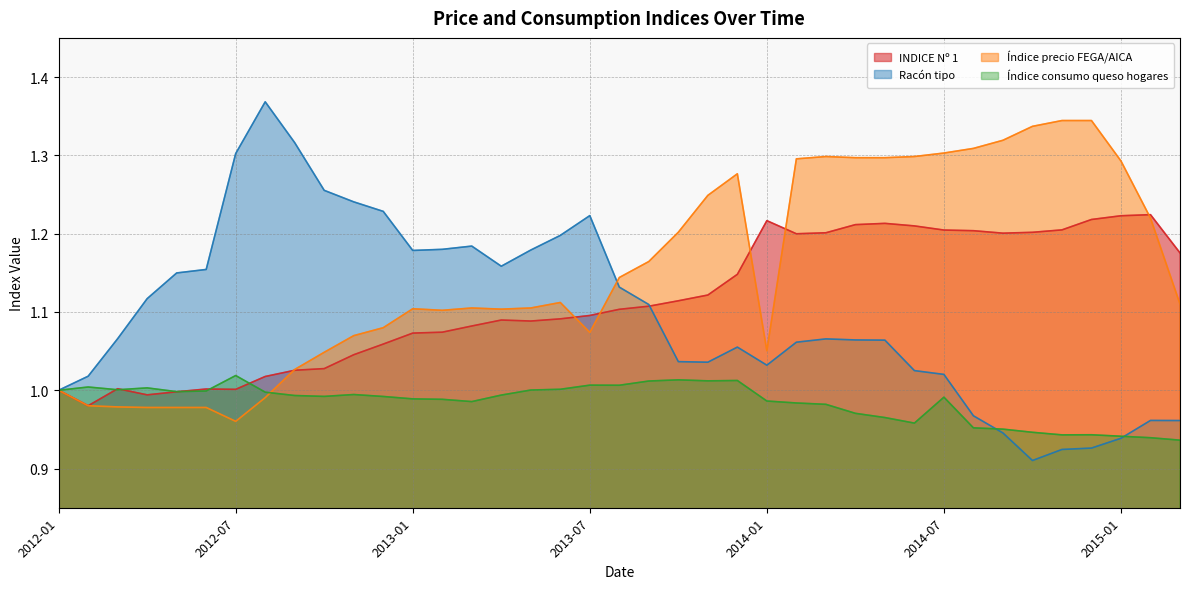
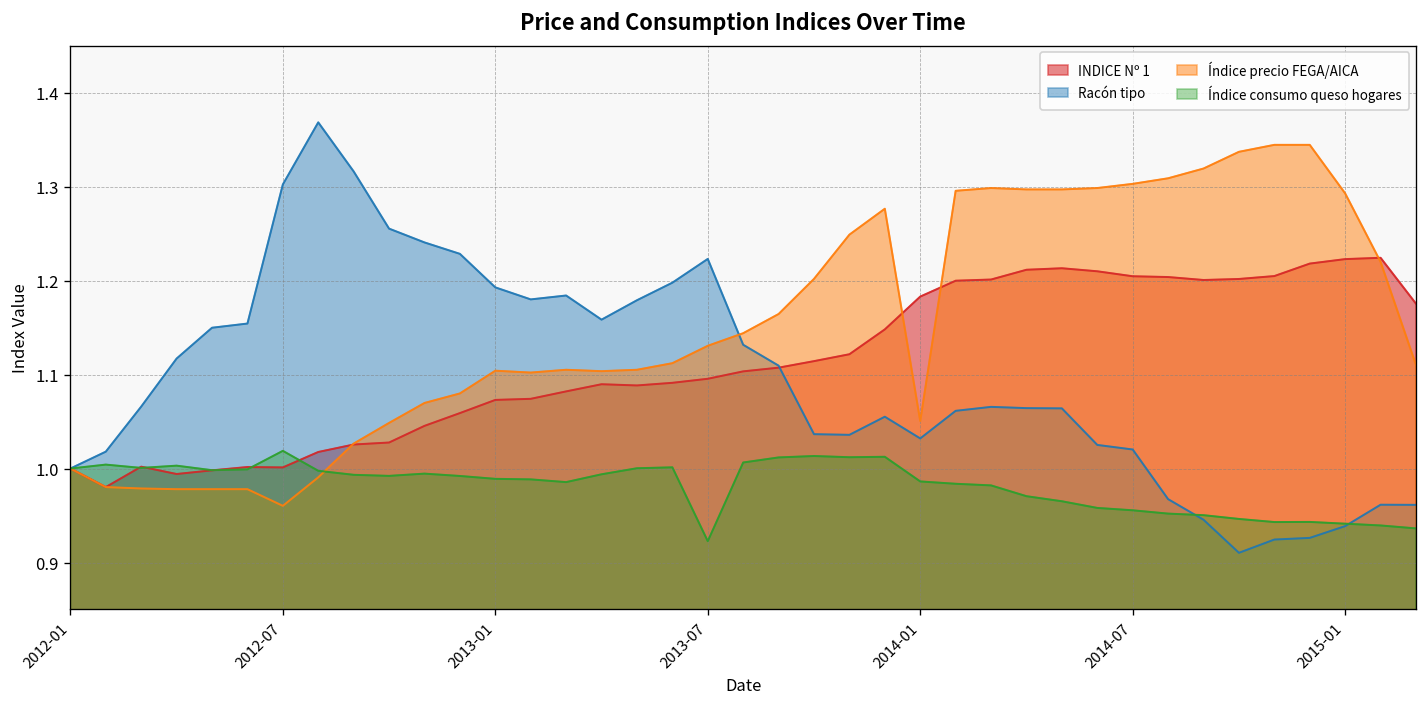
  {
    "INDICE Nº 1": {
      "2012-07": 1.00,
      "2013-01": 1.07,
      "2013-07": 1.10,
-     "2014-01": 1.22,
+     "2014-01": 1.18,
      "2014-07": 1.20,
      "2015-01": 1.22
    },
    "Racón tipo": {
      "2012-07": 1.30,
-     "2013-01": 1.18,
+     "2013-01": 1.19,
      "2013-07": 1.22,
      "2014-01": 1.03,
      "2014-07": 1.02
    },
    "Índice precio FEGA/AICA": {
      "2012-07": 0.96,
      "2013-01": 1.10,
-     "2013-07": 1.07,
+     "2013-07": 1.13,
      "2014-01": 1.05,
      "2014-07": 1.30,
      "2015-01": 1.29
    },
    "Índice consumo queso hogares": {
      "2012-07": 1.02,
      "2013-01": 0.99,
-     "2013-07": 1.01,
+     "2013-07": 0.92,
      "2014-01": 0.99,
-     "2014-07": 0.99
+     "2014-07": 0.96
    }
  }
